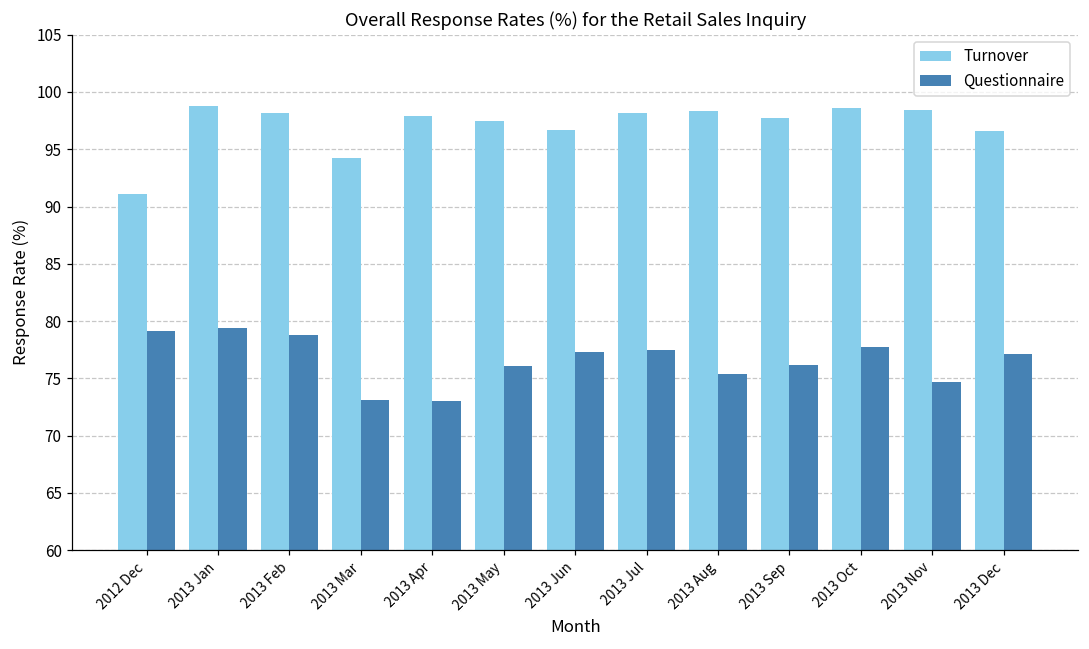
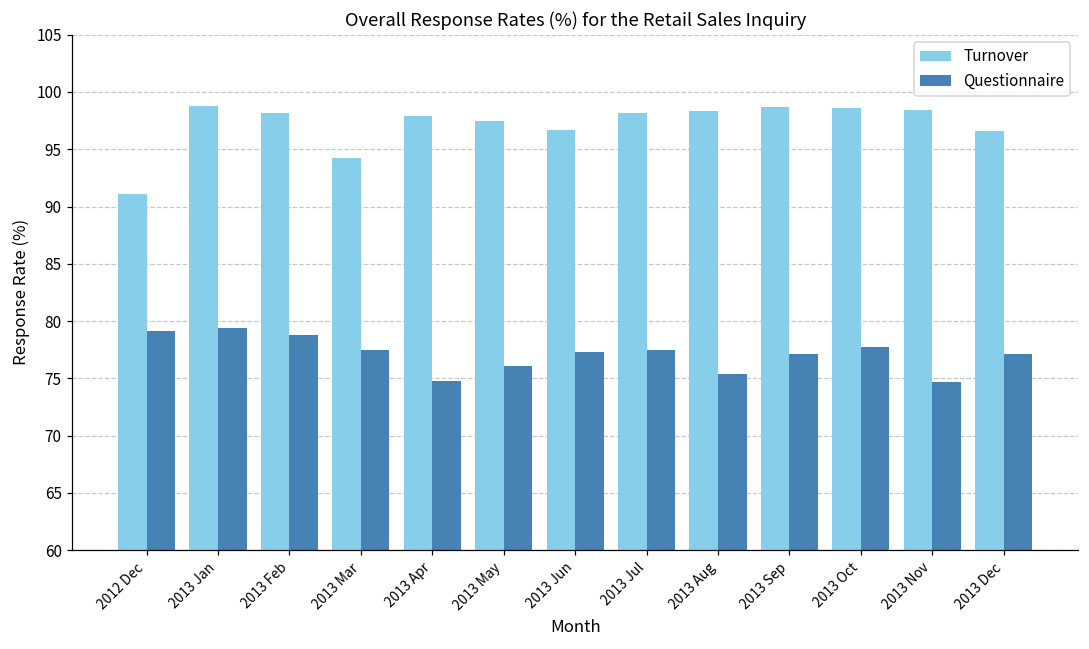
  {
    "Turnover": {
      "2012 Dec": 91.1,
      "2013 Jan": 98.8,
      "2013 Feb": 98.2,
      "2013 Mar": 94.2,
      "2013 Apr": 97.9,
      "2013 May": 97.5,
      "2013 Jun": 96.7,
      "2013 Jul": 98.2,
      "2013 Aug": 98.3,
-     "2013 Sep": 97.7,
+     "2013 Sep": 98.7,
      "2013 Oct": 98.6,
      "2013 Nov": 98.4,
      "2013 Dec": 96.6
    },
    "Questionnaire": {
      "2012 Dec": 79.1,
      "2013 Jan": 79.4,
      "2013 Feb": 78.8,
-     "2013 Mar": 73.1,
-     "2013 Apr": 73.0,
+     "2013 Mar": 77.5,
+     "2013 Apr": 74.8,
      "2013 May": 76.1,
      "2013 Jun": 77.3,
      "2013 Jul": 77.5,
      "2013 Aug": 75.4,
-     "2013 Sep": 76.2,
+     "2013 Sep": 77.1,
      "2013 Oct": 77.7,
      "2013 Nov": 74.7,
      "2013 Dec": 77.1
    }
  }
